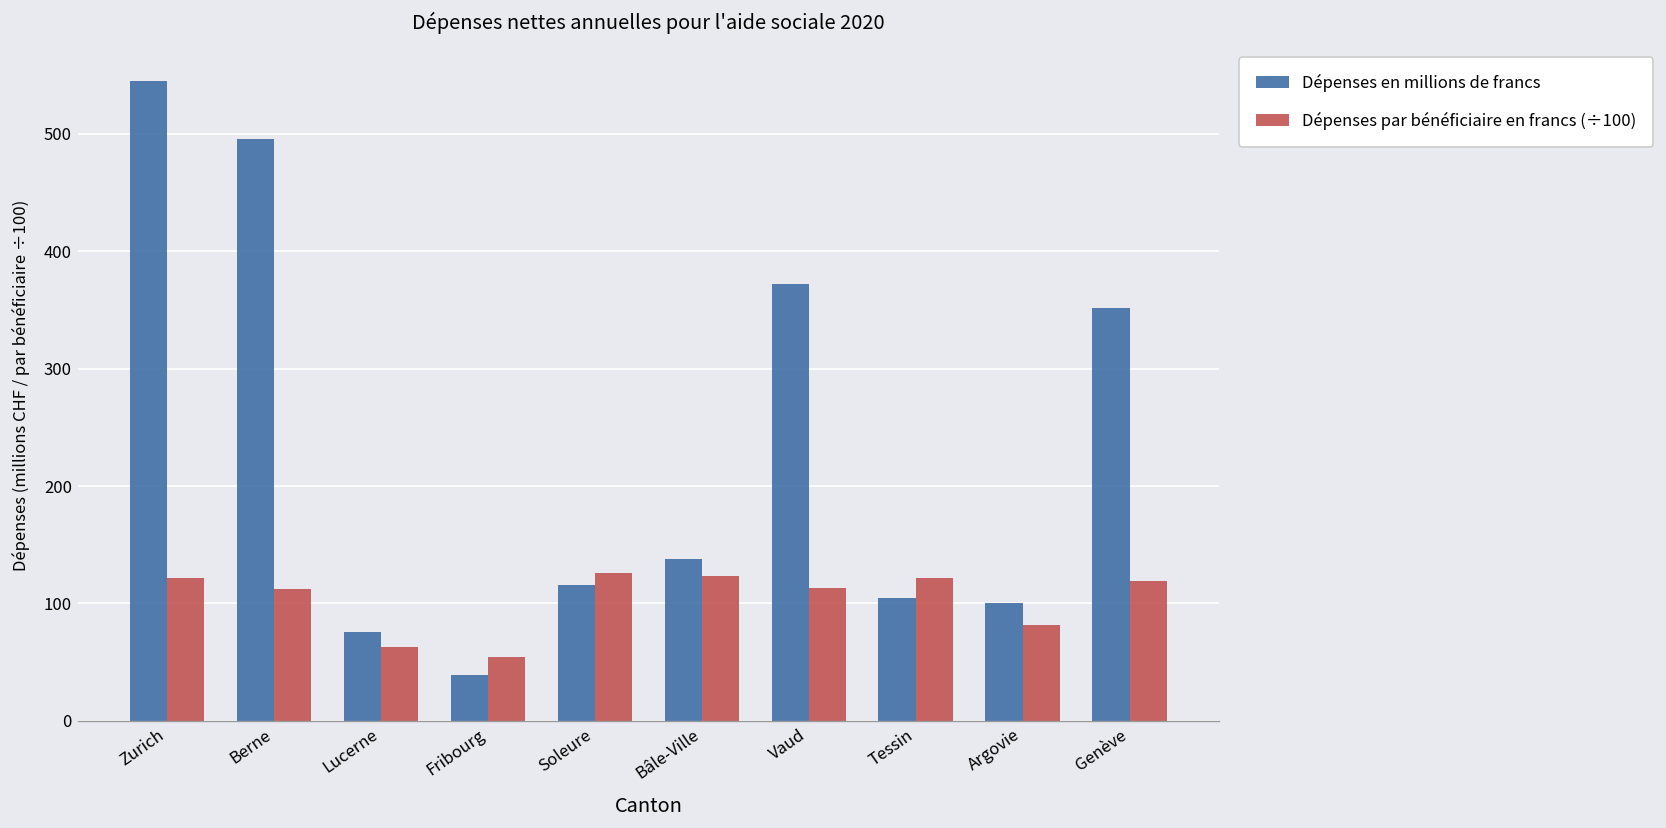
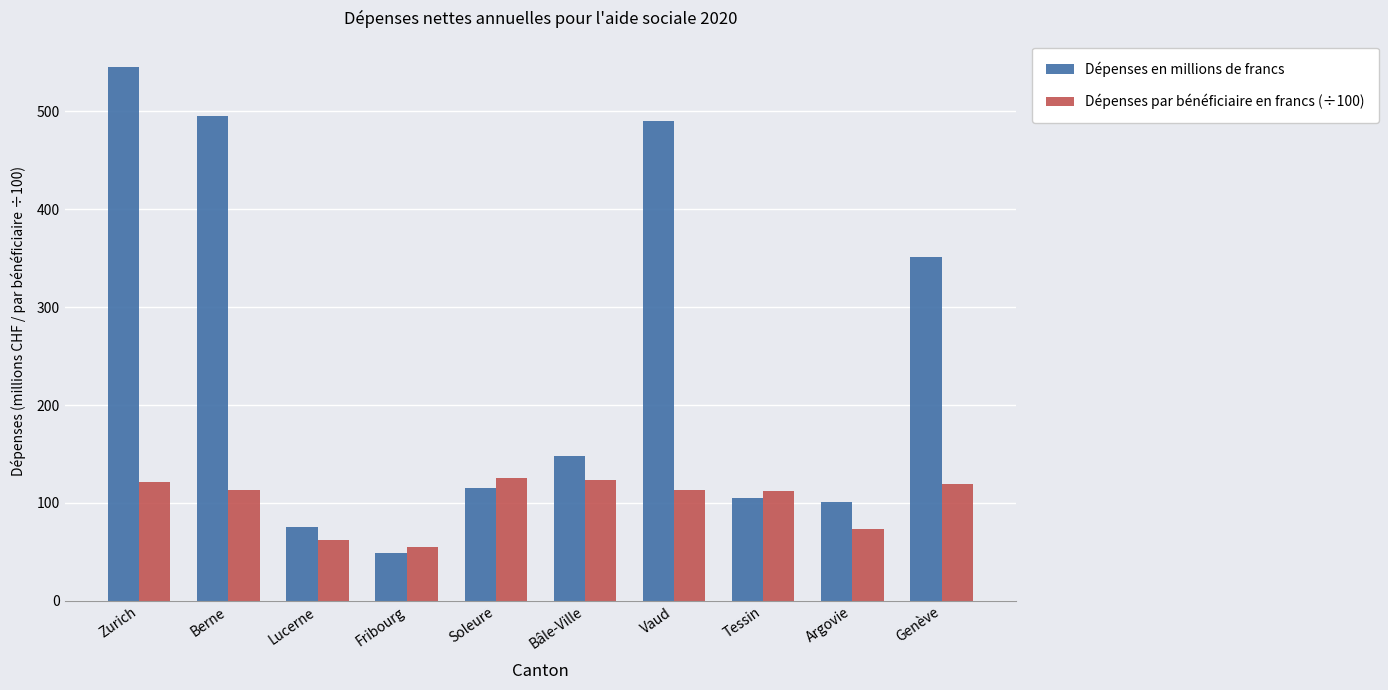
  {
    "Dépenses en millions de francs": {
      "Zurich": 540,
      "Berne": 500,
      "Lucerne": 80,
-     "Fribourg": 40,
+     "Fribourg": 50,
      "Soleure": 120,
-     "Bâle-Ville": 140,
-     "Vaud": 370,
+     "Bâle-Ville": 150,
+     "Vaud": 490,
      "Tessin": 100,
      "Argovie": 100,
      "Genève": 350
    },
    "Dépenses par bénéficiaire en francs (÷100)": {
      "Zurich": 120,
      "Berne": 110,
      "Lucerne": 60,
      "Fribourg": 50,
      "Soleure": 130,
      "Bâle-Ville": 120,
      "Vaud": 110,
-     "Tessin": 120,
-     "Argovie": 80,
+     "Tessin": 110,
+     "Argovie": 70,
      "Genève": 120
    }
  }
